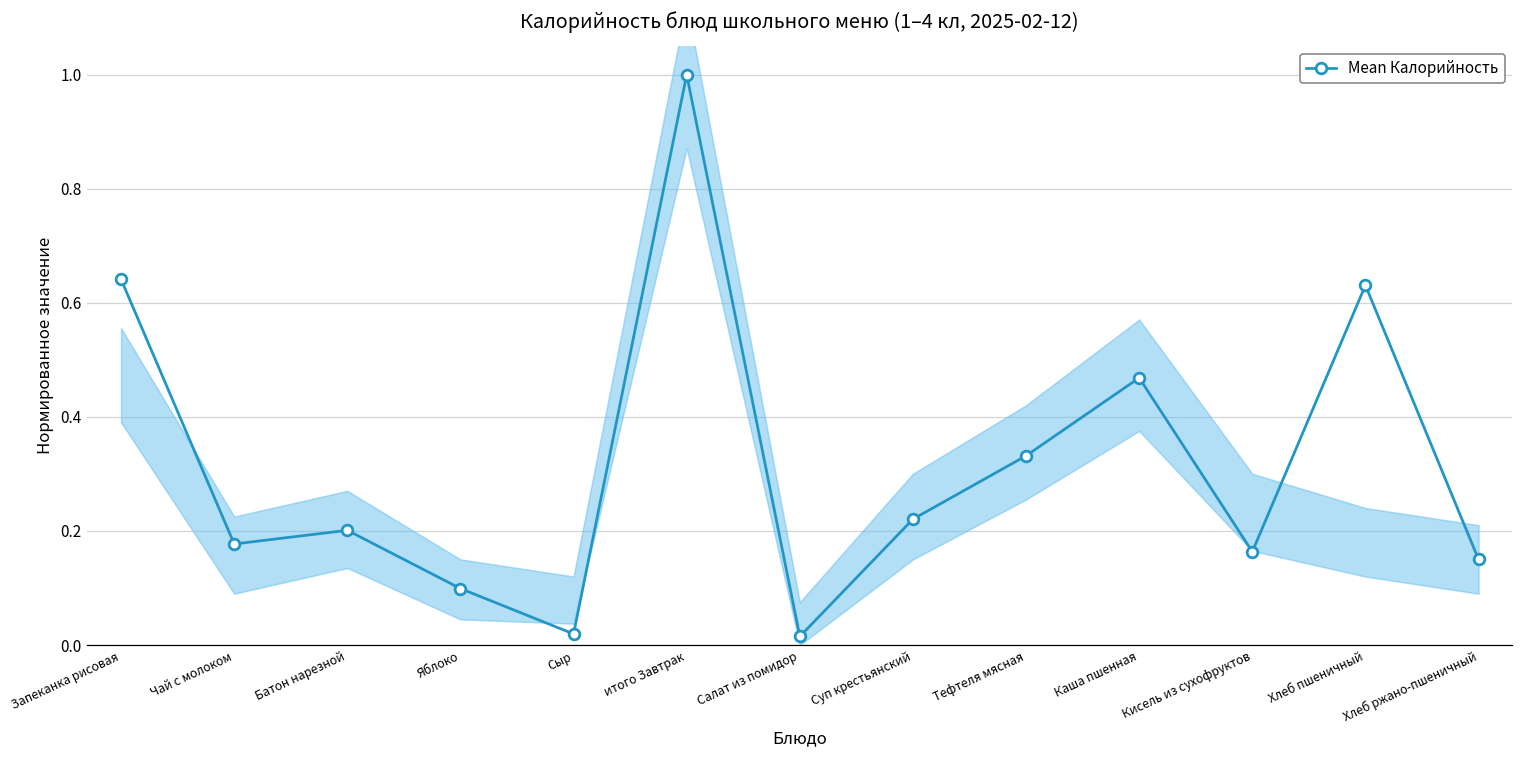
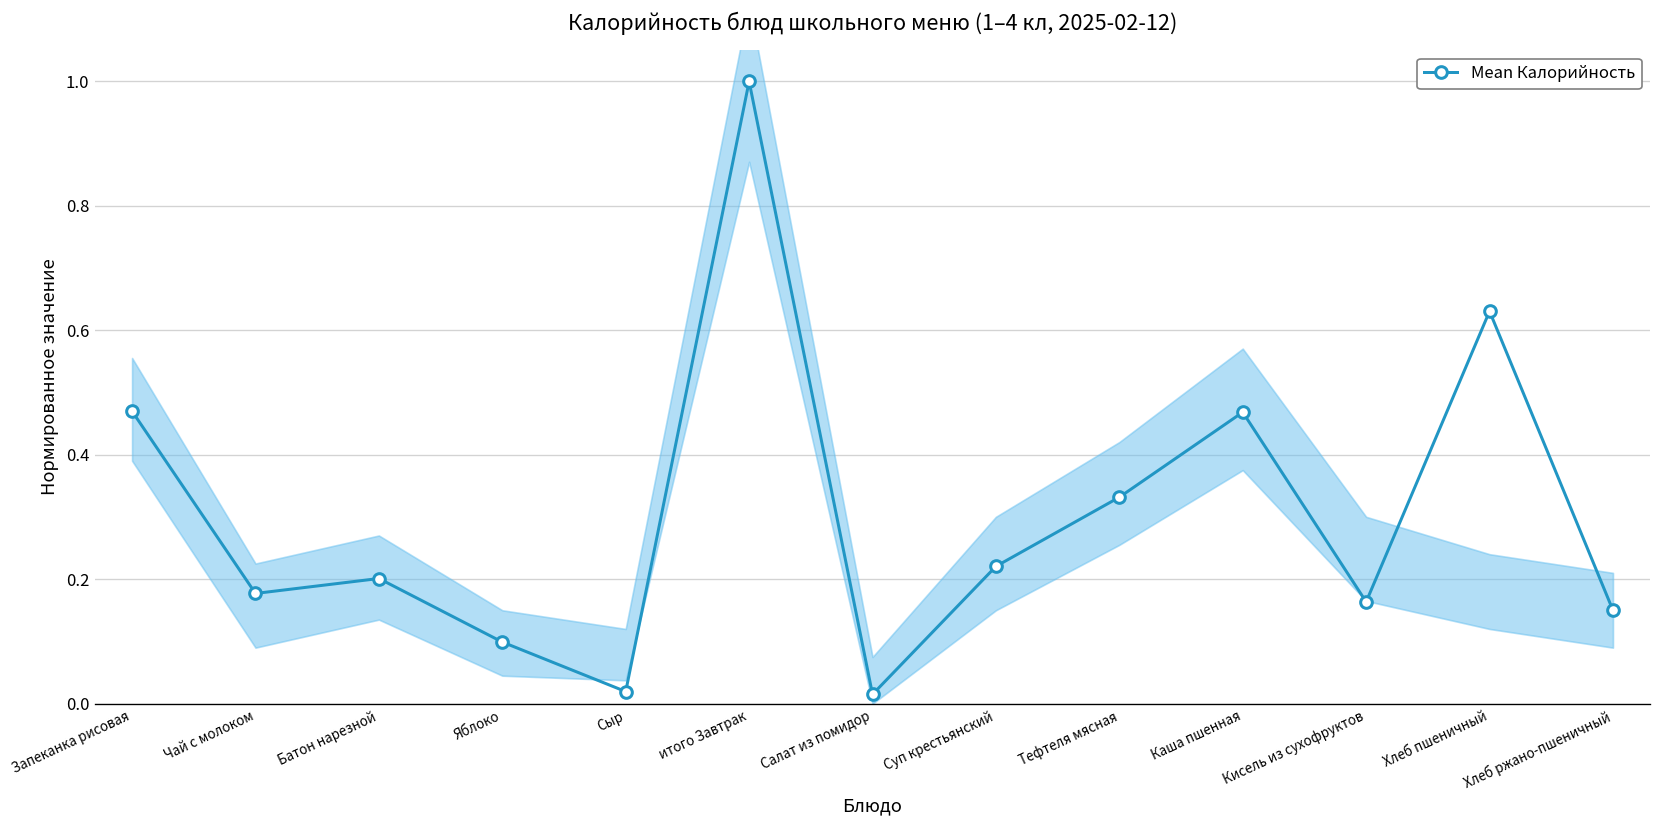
  {
    "Mean Калорийность": {
-     "Запеканка рисовая": 0.64,
+     "Запеканка рисовая": 0.47,
      "Чай с молоком": 0.18,
      "Батон нарезной": 0.20,
      "Яблоко": 0.10,
      "Сыр": 0.02,
      "итого Завтрак": 1.00,
      "Салат из помидор": 0.02,
      "Суп крестьянский": 0.22,
      "Тефтеля мясная": 0.33,
      "Каша пшенная": 0.47,
      "Кисель из сухофруктов": 0.16,
      "Хлеб пшеничный": 0.63,
      "Хлеб ржано-пшеничный": 0.15
    }
  }
